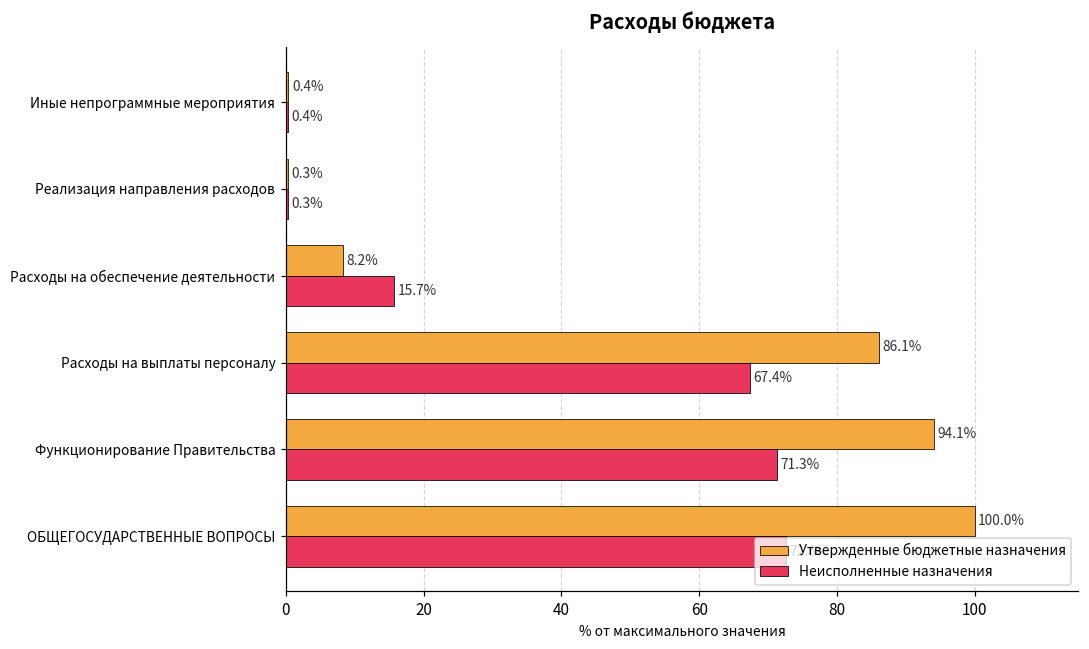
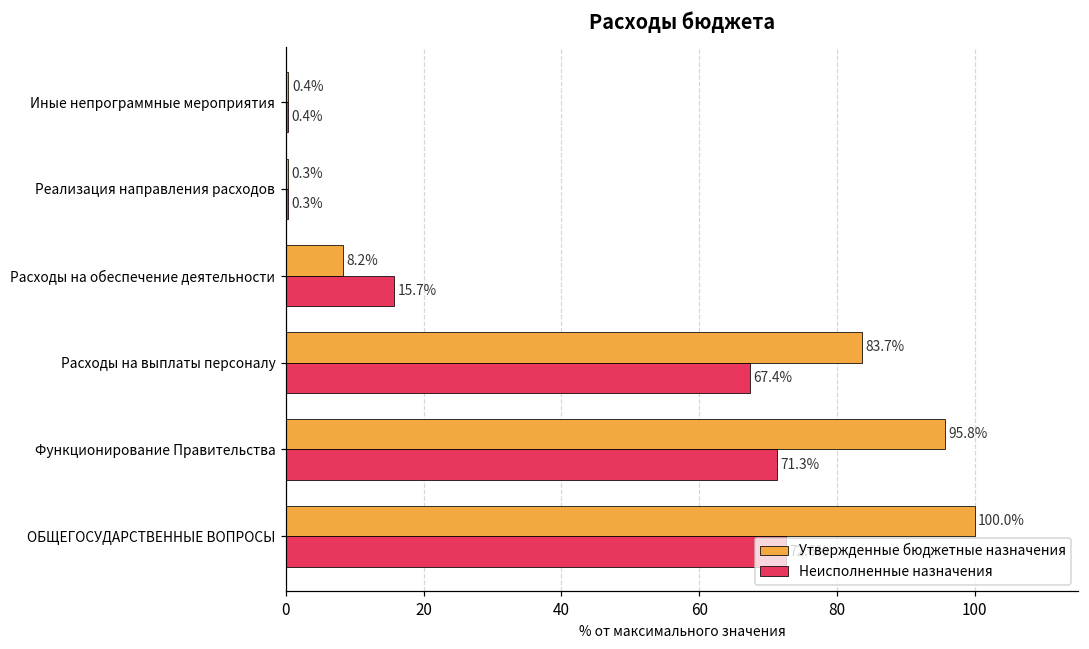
  {
    "Утвержденные бюджетные назначения": {
      "Иные непрограммные мероприятия": "0.4%",
      "Реализация направления расходов": "0.3%",
      "Расходы на обеспечение деятельности": "8.2%",
-     "Расходы на выплаты персоналу": "86.1%",
-     "Функционирование Правительства": "94.1%",
+     "Расходы на выплаты персоналу": "83.7%",
+     "Функционирование Правительства": "95.8%",
      "ОБЩЕГОСУДАРСТВЕННЫЕ ВОПРОСЫ": "100.0%"
    },
    "Неисполненные назначения": {
      "Иные непрограммные мероприятия": "0.4%",
      "Реализация направления расходов": "0.3%",
      "Расходы на обеспечение деятельности": "15.7%",
      "Расходы на выплаты персоналу": "67.4%",
      "Функционирование Правительства": "71.3%"
    }
  }
